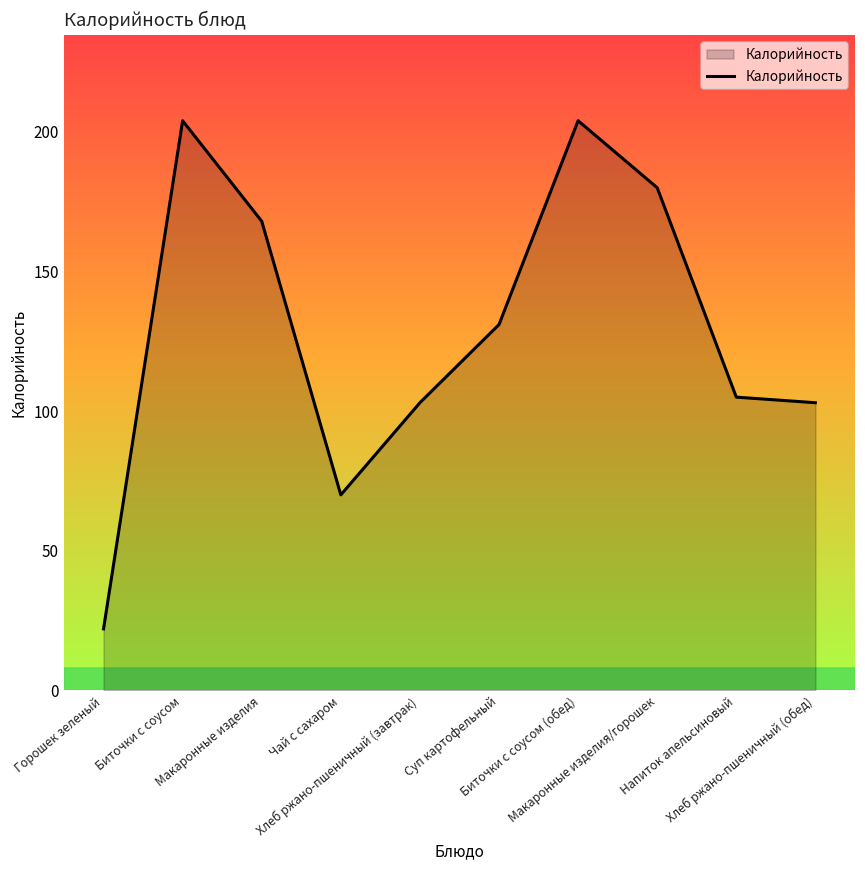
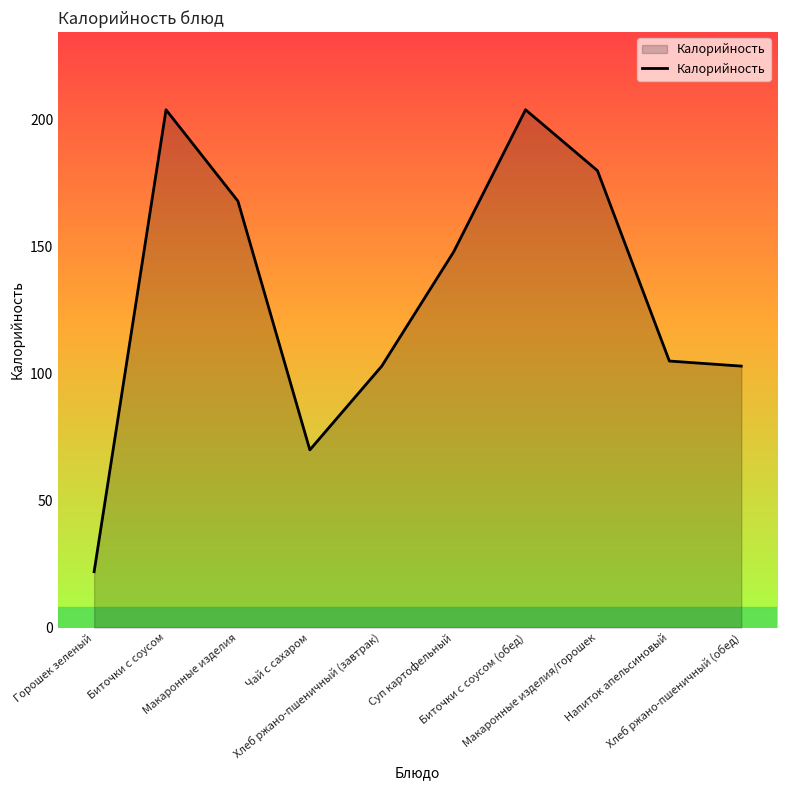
  {
    "Горошек зеленый": 22,
    "Биточки с соусом": 204,
    "Макаронные изделия": 168,
    "Чай с сахаром": 70,
    "Хлеб ржано-пшеничный (завтрак)": 103,
-   "Суп картофельный": 131,
+   "Суп картофельный": 148,
    "Биточки с соусом (обед)": 204,
    "Макаронные изделия/горошек": 180,
    "Напиток апельсиновый": 105,
    "Хлеб ржано-пшеничный (обед)": 103
  }
